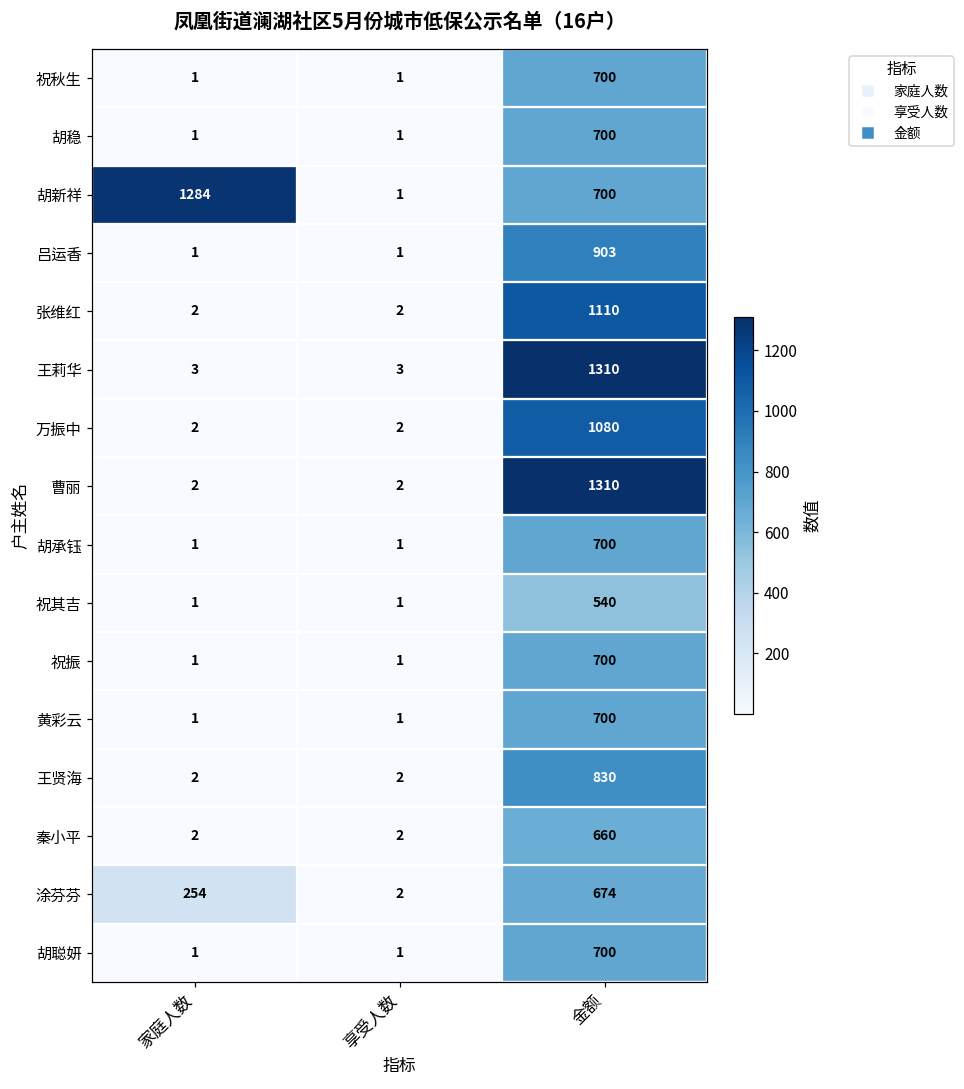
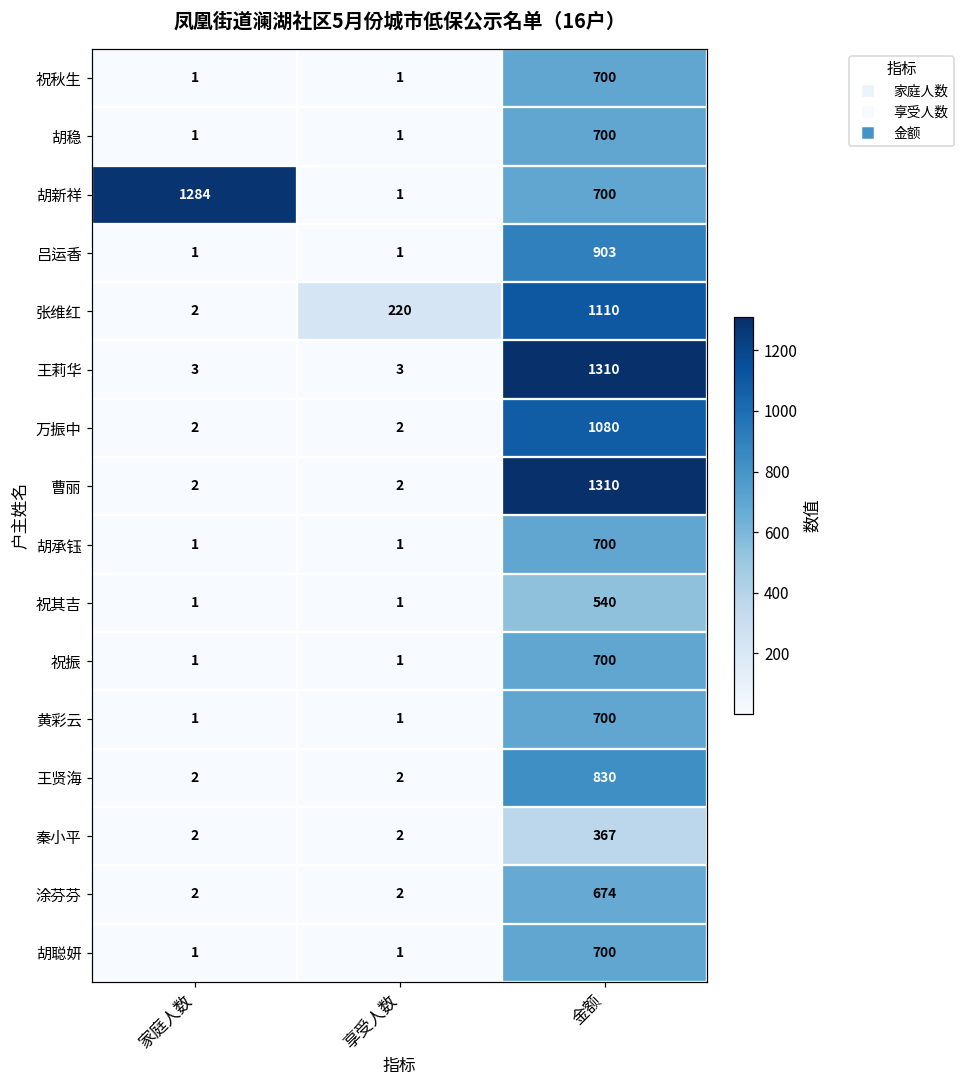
  {
    "祝秋生": {
      "家庭人数": 1,
      "享受人数": 1,
      "金额": 700
    },
    "胡稳": {
      "家庭人数": 1,
      "享受人数": 1,
      "金额": 700
    },
    "胡新祥": {
      "家庭人数": 1284,
      "享受人数": 1,
      "金额": 700
    },
    "吕运香": {
      "家庭人数": 1,
      "享受人数": 1,
      "金额": 903
    },
    "张维红": {
      "家庭人数": 2,
-     "享受人数": 2,
+     "享受人数": 220,
      "金额": 1110
    },
    "王莉华": {
      "家庭人数": 3,
      "享受人数": 3,
      "金额": 1310
    },
    "万振中": {
      "家庭人数": 2,
      "享受人数": 2,
      "金额": 1080
    },
    "曹丽": {
      "家庭人数": 2,
      "享受人数": 2,
      "金额": 1310
    },
    "胡承钰": {
      "家庭人数": 1,
      "享受人数": 1,
      "金额": 700
    },
    "祝其吉": {
      "家庭人数": 1,
      "享受人数": 1,
      "金额": 540
    },
    "祝振": {
      "家庭人数": 1,
      "享受人数": 1,
      "金额": 700
    },
    "黄彩云": {
      "家庭人数": 1,
      "享受人数": 1,
      "金额": 700
    },
    "王贤海": {
      "家庭人数": 2,
      "享受人数": 2,
      "金额": 830
    },
    "秦小平": {
      "家庭人数": 2,
      "享受人数": 2,
-     "金额": 660
+     "金额": 367
    },
    "涂芬芬": {
-     "家庭人数": 254,
+     "家庭人数": 2,
      "享受人数": 2,
      "金额": 674
    },
    "胡聪妍": {
      "家庭人数": 1,
      "享受人数": 1,
      "金额": 700
    }
  }
